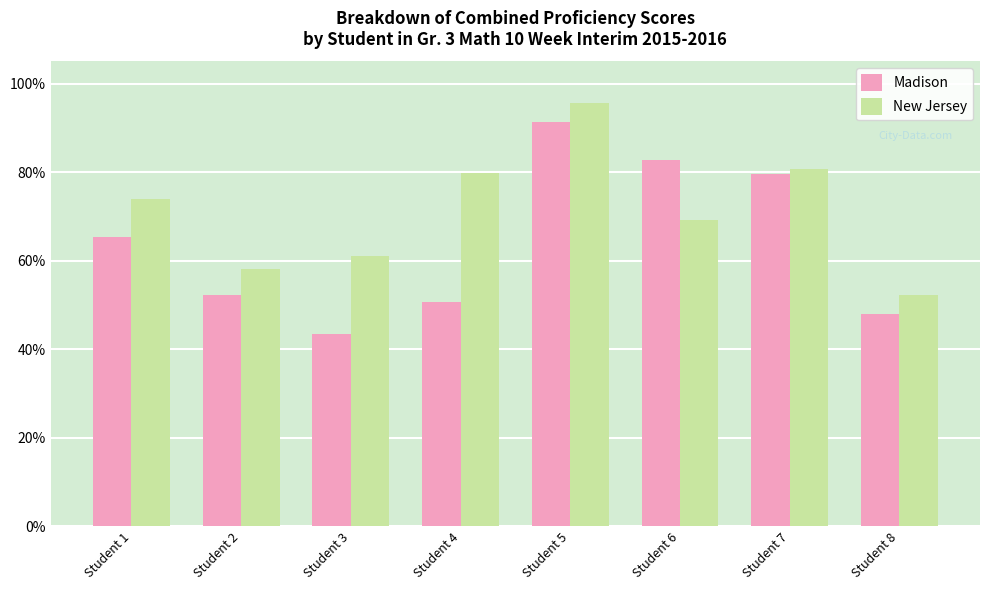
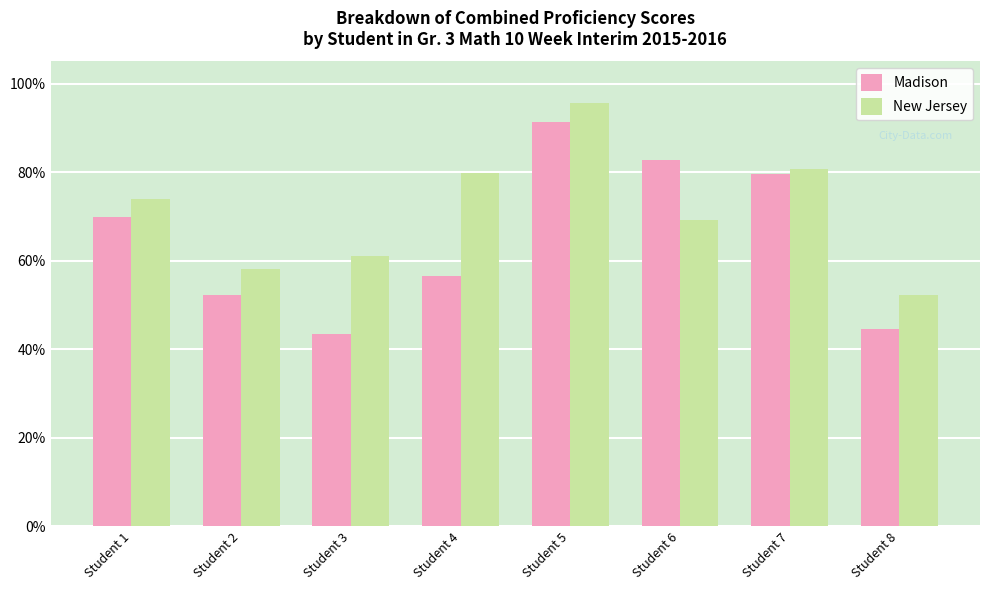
  {
    "Madison": {
-     "Student 1": "65%",
+     "Student 1": "70%",
      "Student 2": "52%",
      "Student 3": "43%",
-     "Student 4": "51%",
+     "Student 4": "57%",
      "Student 5": "91%",
      "Student 6": "83%",
      "Student 7": "79%",
-     "Student 8": "48%"
+     "Student 8": "44%"
    },
    "New Jersey": {
      "Student 1": "74%",
      "Student 2": "58%",
      "Student 3": "61%",
      "Student 4": "80%",
      "Student 5": "96%",
      "Student 6": "69%",
      "Student 7": "81%",
      "Student 8": "52%"
    }
  }
